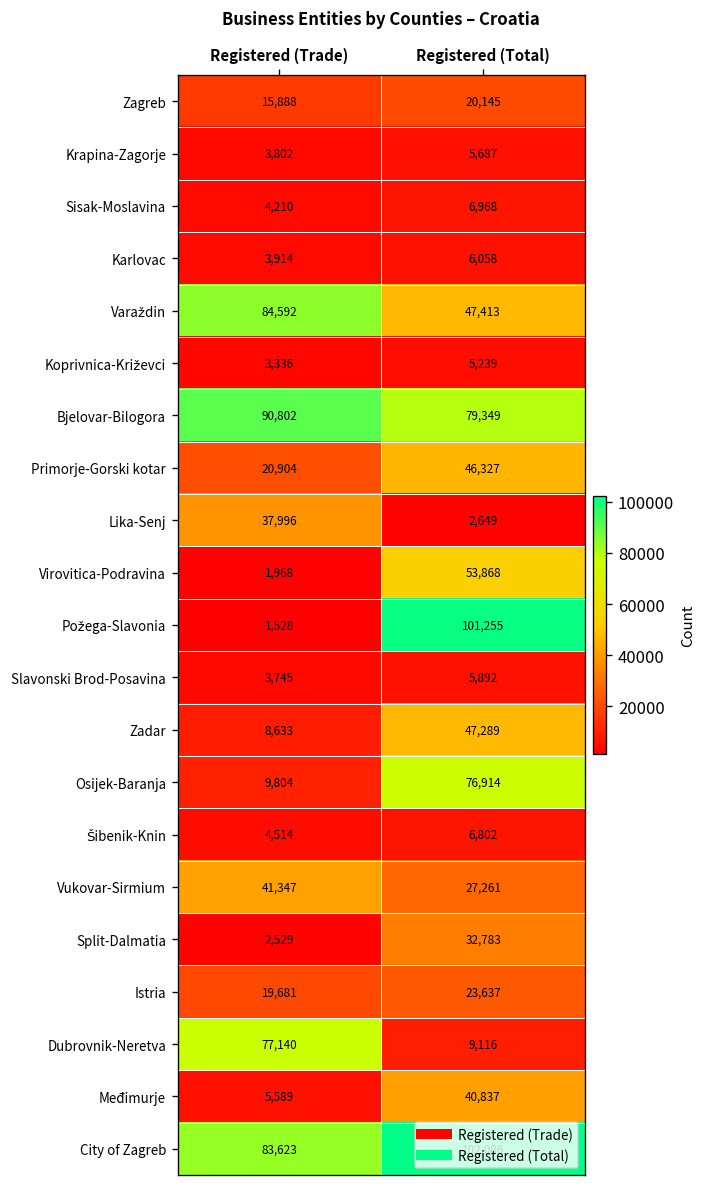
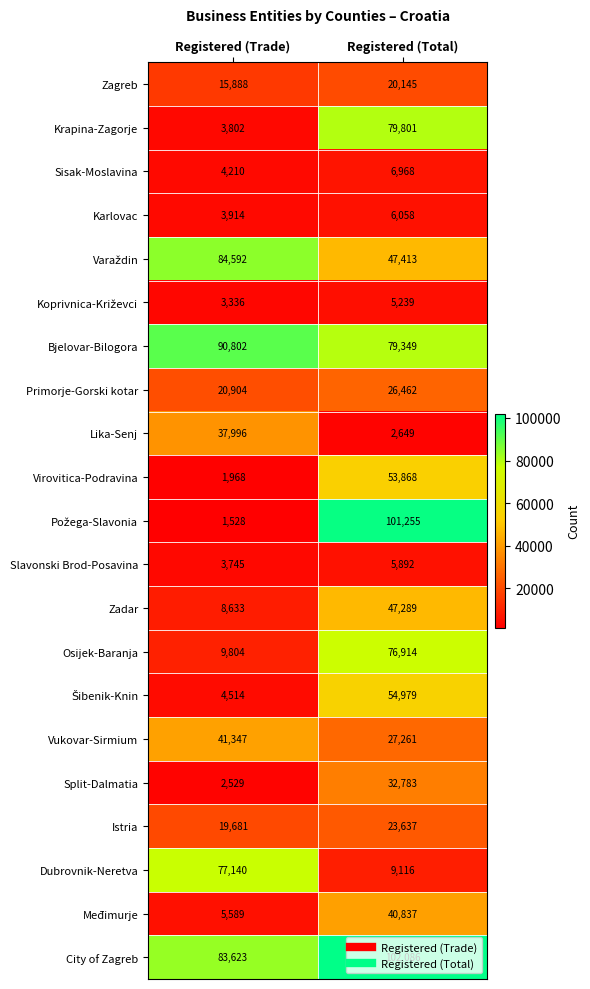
  {
    "Zagreb": {
      "Registered (Trade)": "15,888",
      "Registered (Total)": "20,145"
    },
    "Krapina-Zagorje": {
      "Registered (Trade)": "3,802",
-     "Registered (Total)": "5,687"
+     "Registered (Total)": "79,801"
    },
    "Sisak-Moslavina": {
      "Registered (Trade)": "4,210",
      "Registered (Total)": "6,968"
    },
    "Karlovac": {
      "Registered (Trade)": "3,914",
      "Registered (Total)": "6,058"
    },
    "Varaždin": {
      "Registered (Trade)": "84,592",
      "Registered (Total)": "47,413"
    },
    "Koprivnica-Križevci": {
      "Registered (Trade)": "3,336",
      "Registered (Total)": "5,239"
    },
    "Bjelovar-Bilogora": {
      "Registered (Trade)": "90,802",
      "Registered (Total)": "79,349"
    },
    "Primorje-Gorski kotar": {
      "Registered (Trade)": "20,904",
-     "Registered (Total)": "46,327"
+     "Registered (Total)": "26,462"
    },
    "Lika-Senj": {
      "Registered (Trade)": "37,996",
      "Registered (Total)": "2,649"
    },
    "Virovitica-Podravina": {
      "Registered (Trade)": "1,968",
      "Registered (Total)": "53,868"
    },
    "Požega-Slavonia": {
      "Registered (Trade)": "1,528",
      "Registered (Total)": "101,255"
    },
    "Slavonski Brod-Posavina": {
      "Registered (Trade)": "3,745",
      "Registered (Total)": "5,892"
    },
    "Zadar": {
      "Registered (Trade)": "8,633",
      "Registered (Total)": "47,289"
    },
    "Osijek-Baranja": {
      "Registered (Trade)": "9,804",
      "Registered (Total)": "76,914"
    },
    "Šibenik-Knin": {
      "Registered (Trade)": "4,514",
-     "Registered (Total)": "6,802"
+     "Registered (Total)": "54,979"
    },
    "Vukovar-Sirmium": {
      "Registered (Trade)": "41,347",
      "Registered (Total)": "27,261"
    },
    "Split-Dalmatia": {
      "Registered (Trade)": "2,529",
      "Registered (Total)": "32,783"
    },
    "Istria": {
      "Registered (Trade)": "19,681",
      "Registered (Total)": "23,637"
    },
    "Dubrovnik-Neretva": {
      "Registered (Trade)": "77,140",
      "Registered (Total)": "9,116"
    },
    "Međimurje": {
      "Registered (Trade)": "5,589",
      "Registered (Total)": "40,837"
    },
    "City of Zagreb": {
      "Registered (Trade)": "83,623"
    }
  }
